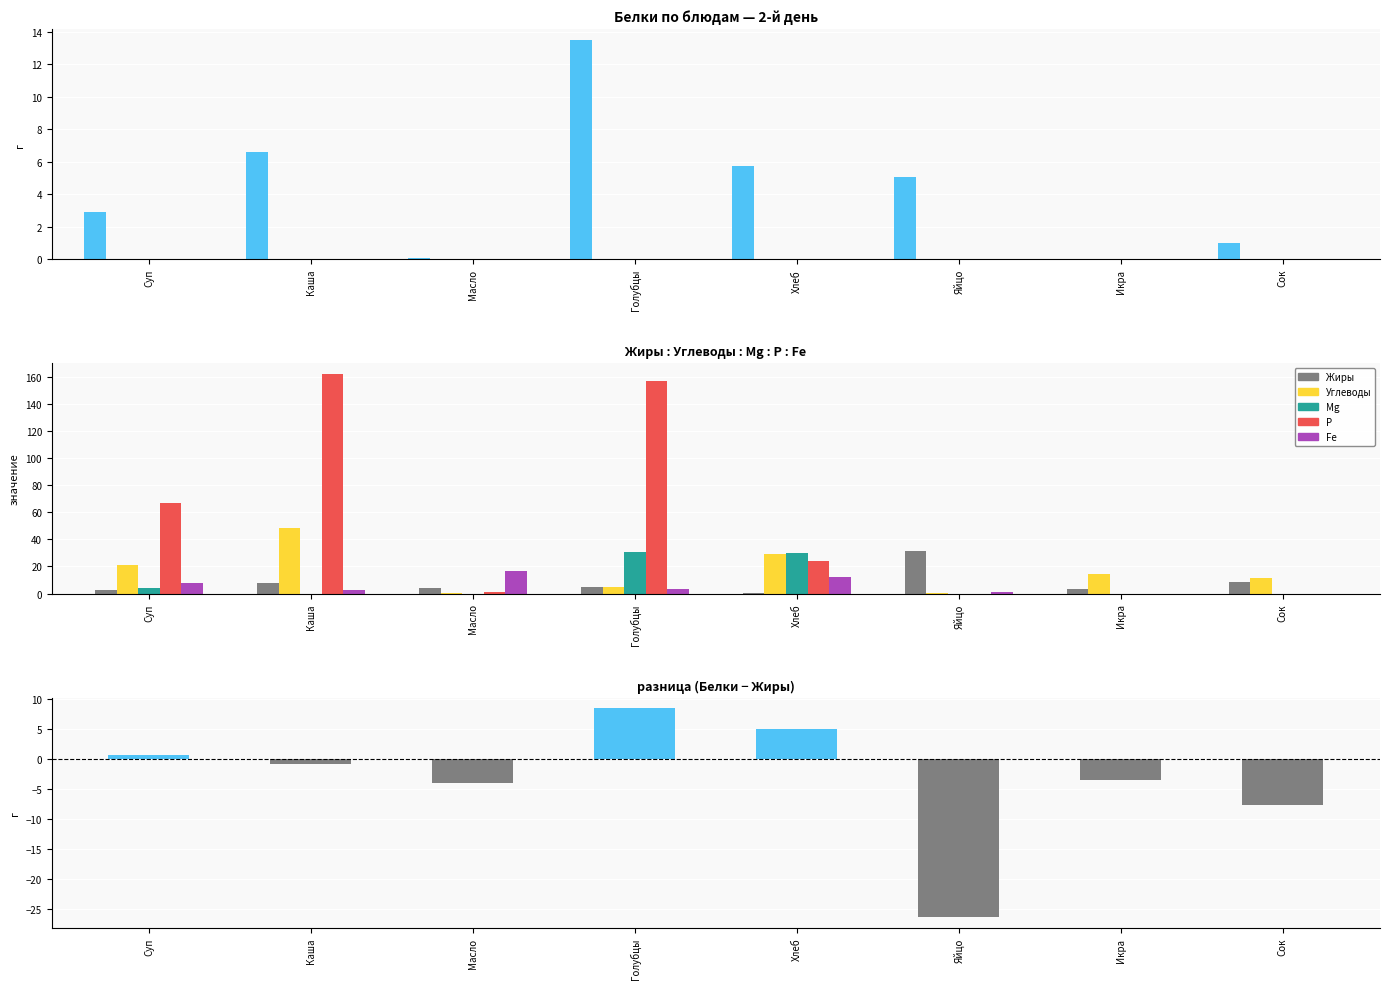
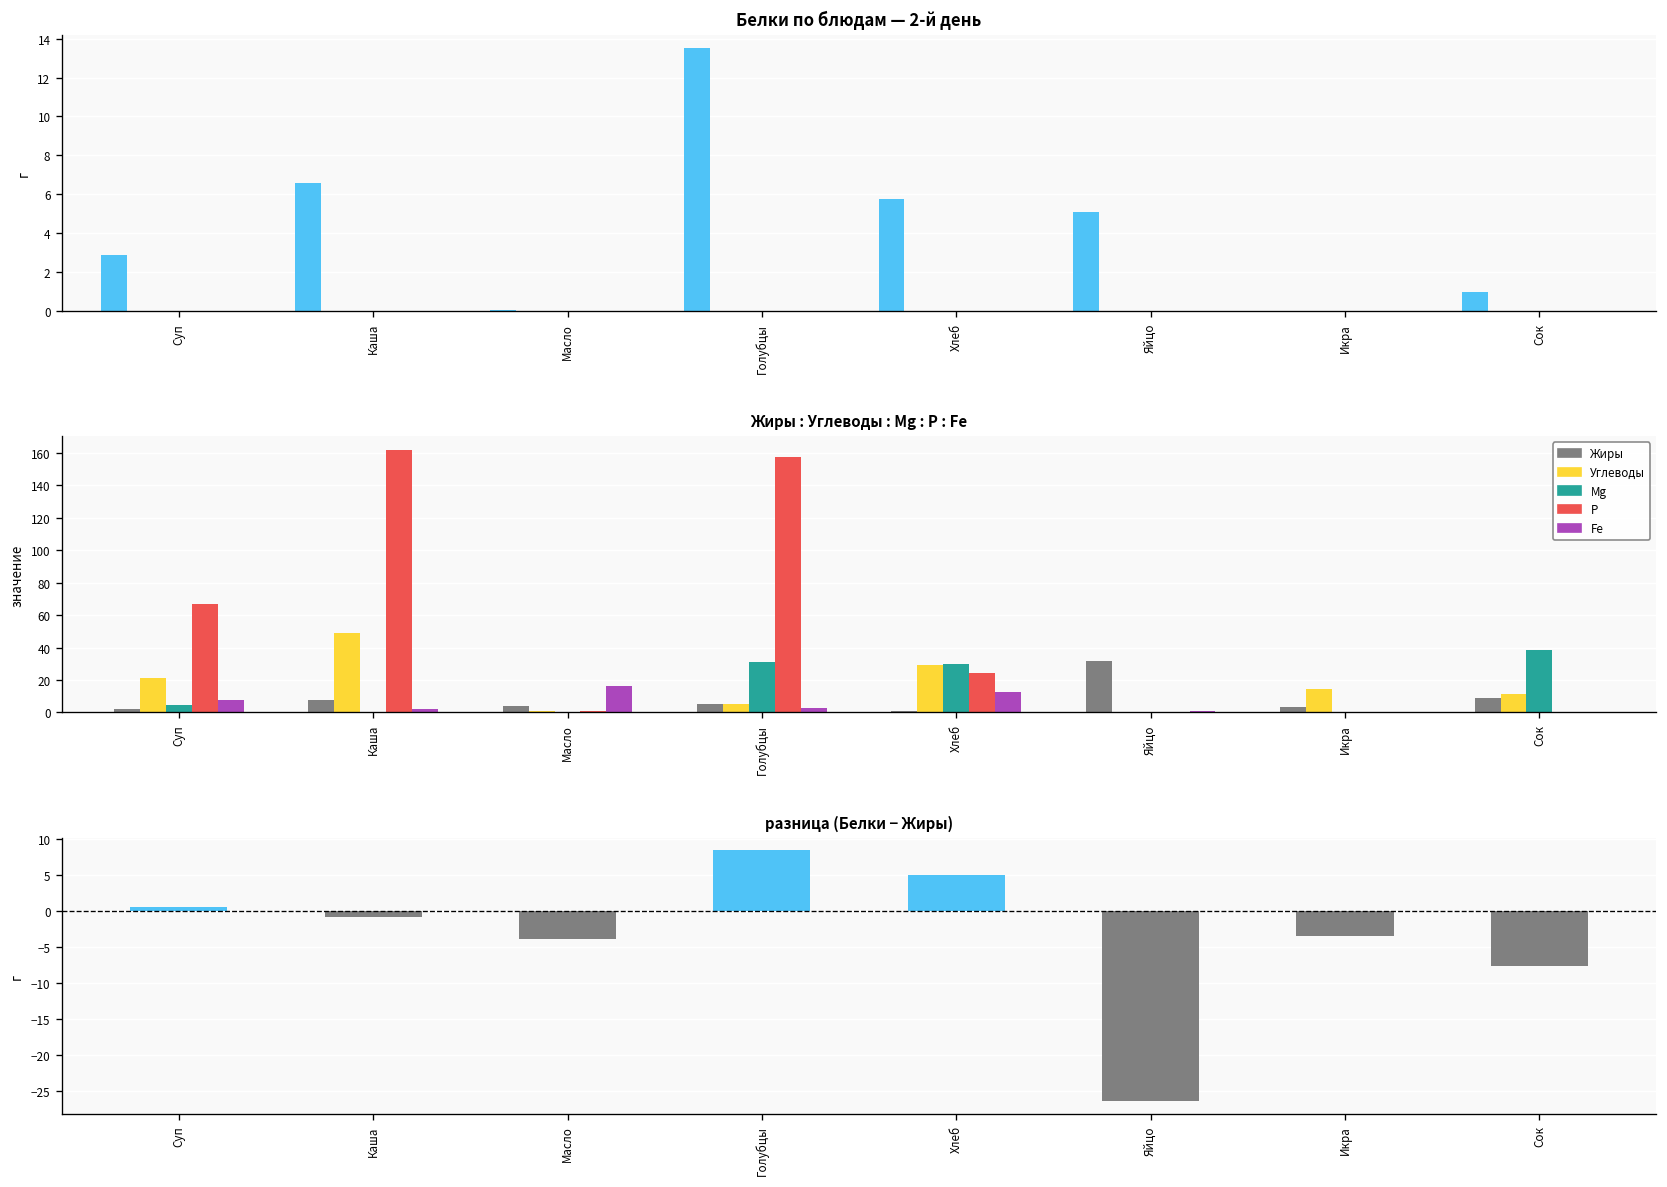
  {
    "Белки по блюдам — 2-й день": {
      "Суп": 2.9,
      "Каша": 6.6,
      "Голубцы": 13.5,
      "Хлеб": 5.8,
      "Яйцо": 5.1,
      "Икра": 0.0,
      "Сок": 1.0
    },
    "Жиры : Углеводы : Mg : P : Fe": {
      "Жиры": {
        "Суп": 2,
        "Каша": 7,
        "Масло": 4,
        "Голубцы": 5,
        "Яйцо": 32,
        "Икра": 4,
        "Сок": 9
      },
      "Углеводы": {
        "Суп": 21,
        "Каша": 49,
        "Голубцы": 5,
        "Хлеб": 29,
        "Икра": 14,
        "Сок": 11
      },
      "Mg": {
        "Суп": 4,
        "Масло": 0,
        "Голубцы": 31,
        "Хлеб": 30,
        "Яйцо": 0,
        "Икра": 0,
-       "Сок": 0
+       "Сок": 38
      },
      "P": {
        "Суп": 67,
        "Каша": 162,
        "Голубцы": 158,
        "Хлеб": 24,
        "Яйцо": 0,
        "Икра": 0,
        "Сок": 0
      },
      "Fe": {
        "Суп": 8,
        "Каша": 2,
        "Масло": 17,
        "Голубцы": 3,
        "Хлеб": 13,
        "Икра": 0,
        "Сок": 0
      }
    },
    "разница (Белки − Жиры)": {
      "Суп": 1,
      "Каша": -1,
      "Масло": -4,
      "Голубцы": 8,
      "Хлеб": 5,
      "Яйцо": -26,
      "Икра": -4,
      "Сок": -8
    }
  }
